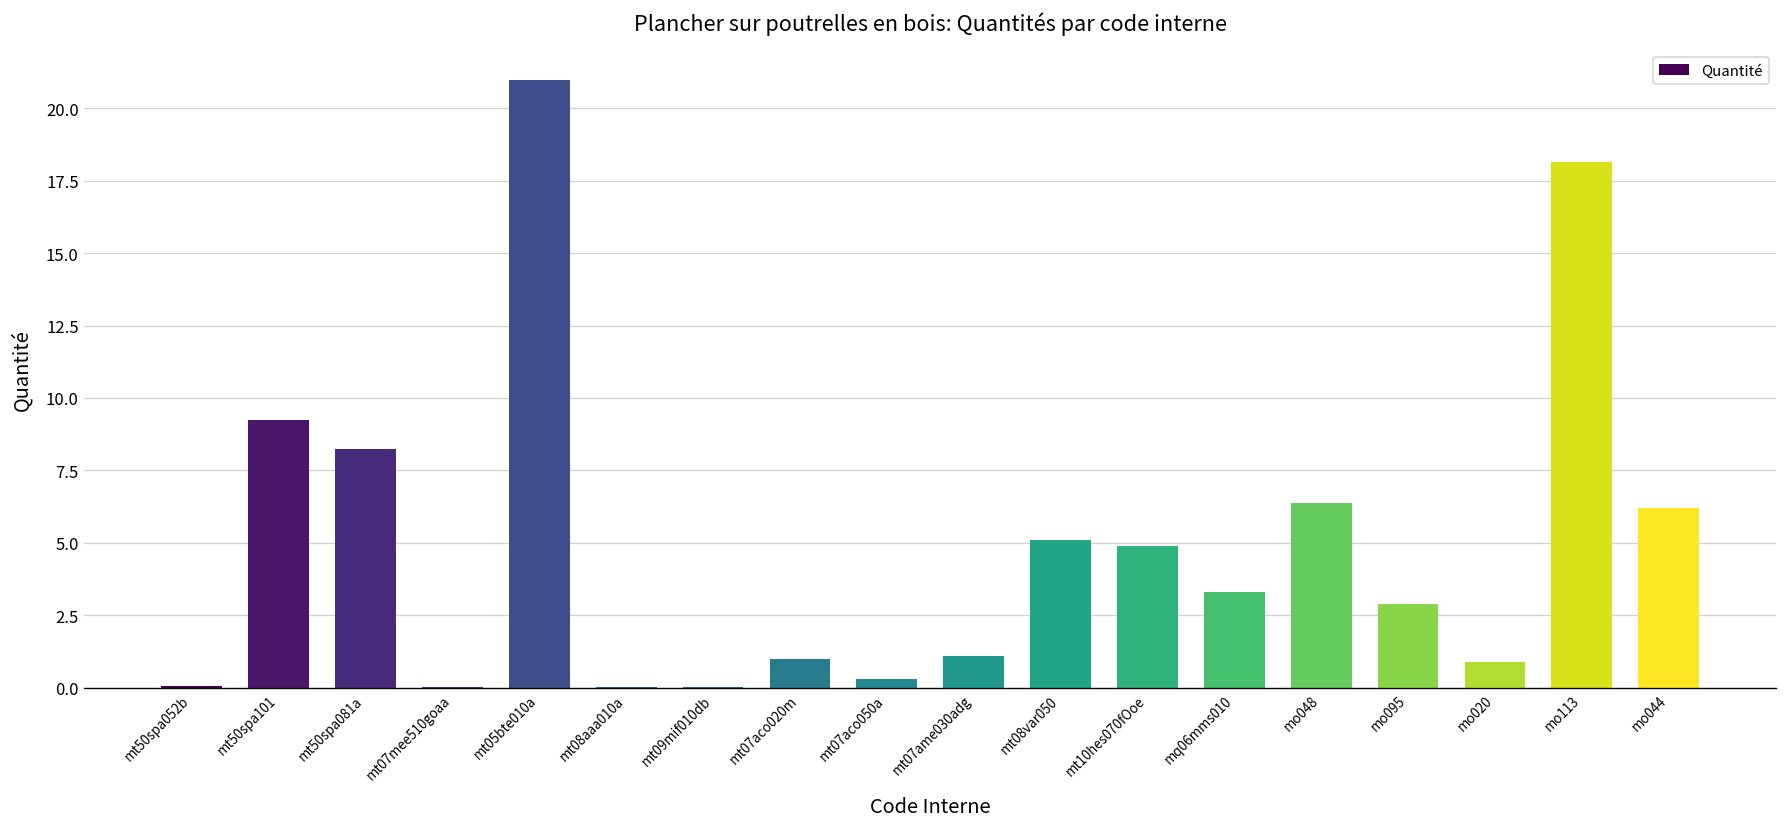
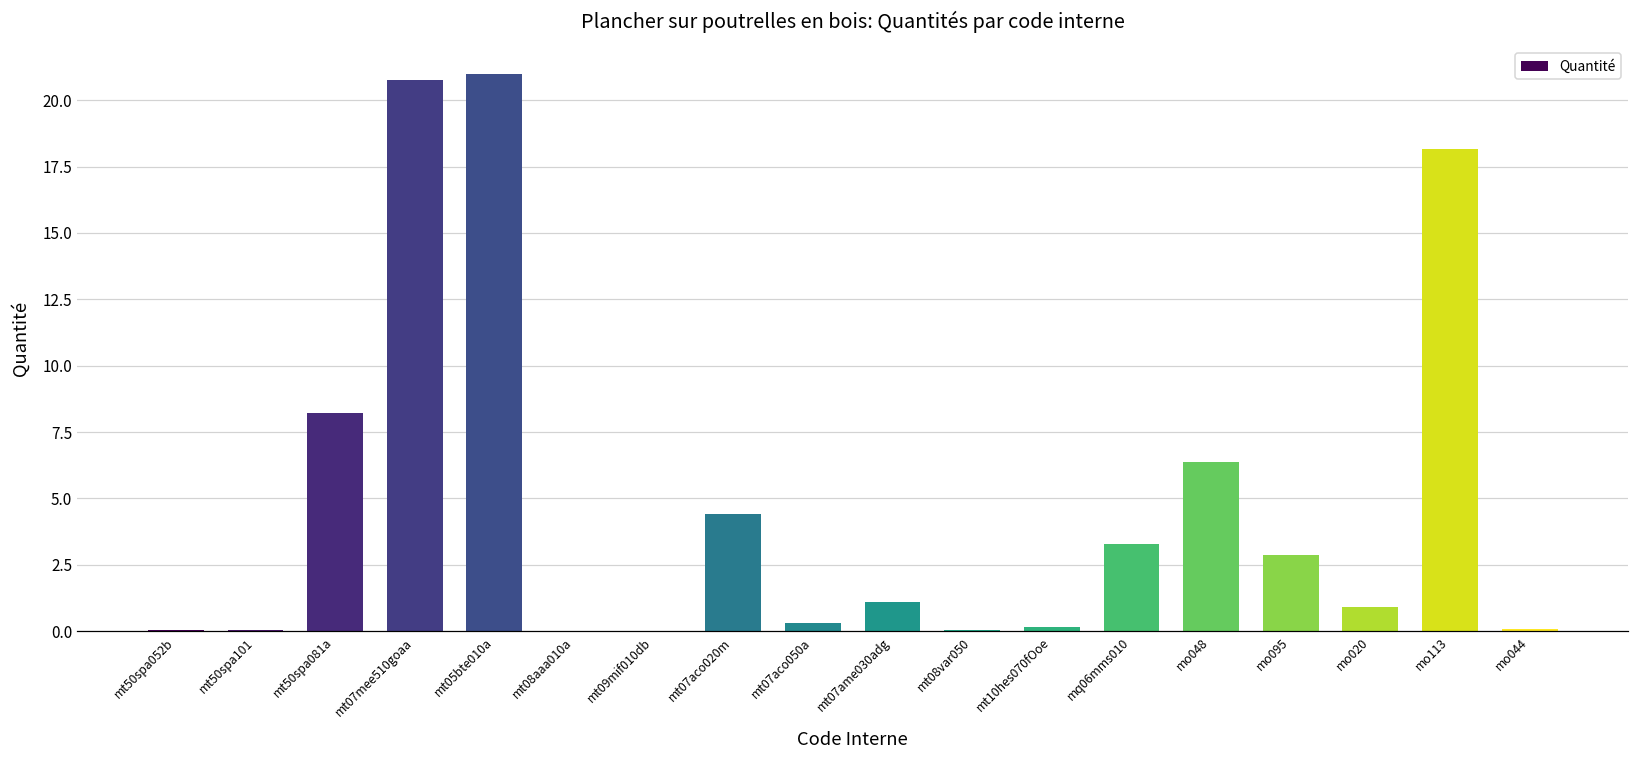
  {
-   "mt50spa101": 9.2,
+   "mt50spa101": 0.0,
    "mt50spa081a": 8.2,
-   "mt07mee510goaa": 0.0,
+   "mt07mee510goaa": 20.8,
    "mt05bte010a": 21.0,
-   "mt07aco020m": 1.0,
+   "mt07aco020m": 4.4,
    "mt07aco050a": 0.3,
    "mt07ame030adg": 1.1,
-   "mt08var050": 5.1,
-   "mt10hes070fOoe": 4.9,
+   "mt08var050": 0.0,
+   "mt10hes070fOoe": 0.1,
    "mq06mms010": 3.3,
    "mo048": 6.4,
    "mo095": 2.9,
    "mo020": 0.9,
    "mo113": 18.1,
-   "mo044": 6.2
+   "mo044": 0.1
  }
